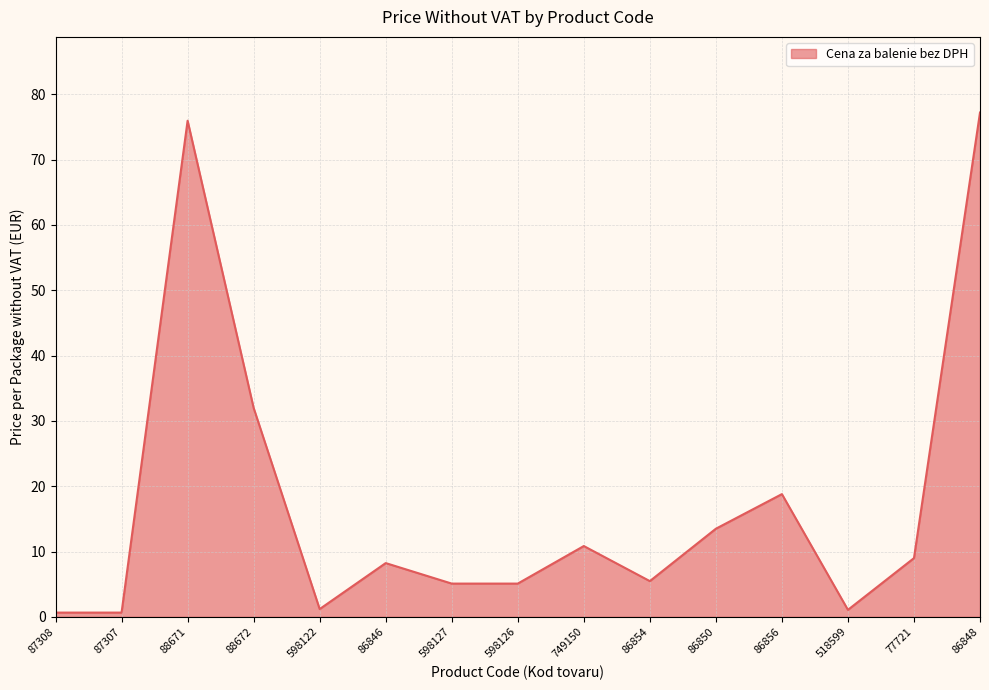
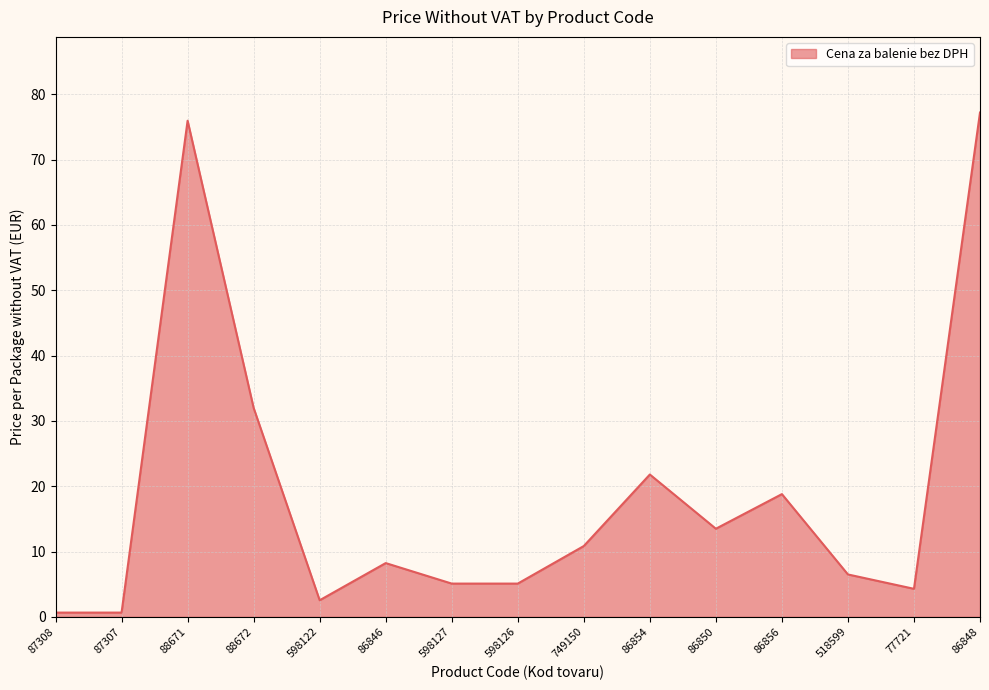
  {
    "87308": 1,
    "87307": 1,
    "88671": 76,
    "88672": 32,
-   "598122": 1,
+   "598122": 3,
    "86846": 8,
    "598127": 5,
    "598126": 5,
    "749150": 11,
-   "86854": 5,
+   "86854": 22,
    "86850": 13,
    "86856": 19,
-   "518599": 1,
-   "77721": 9,
+   "518599": 6,
+   "77721": 4,
    "86848": 77
  }
